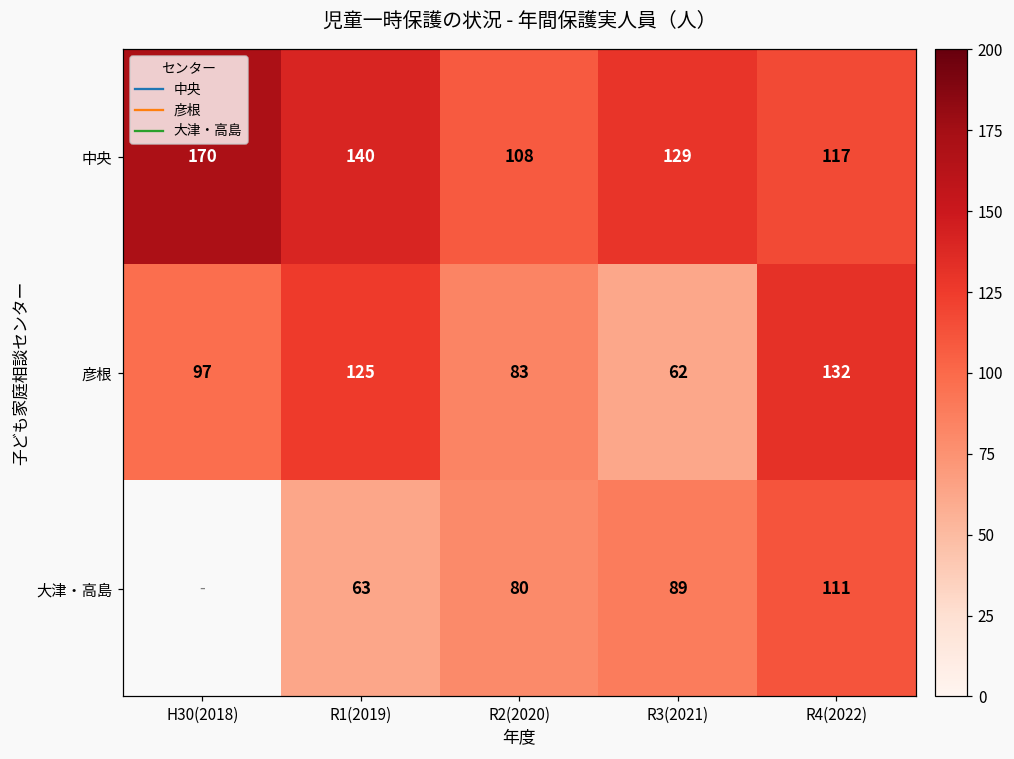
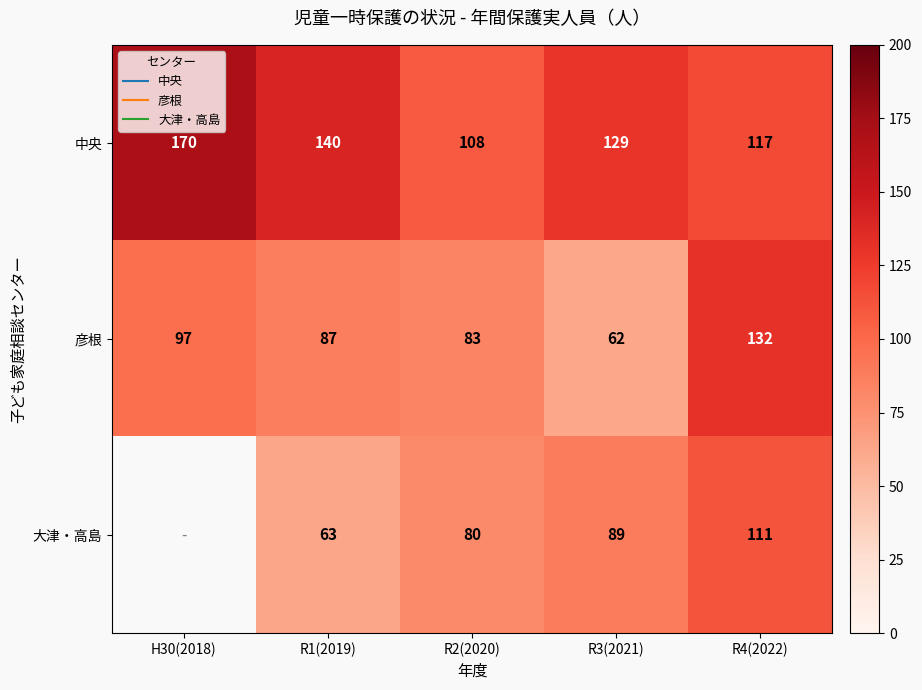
  {
    "中央": {
      "H30(2018)": 170,
      "R1(2019)": 140,
      "R2(2020)": 108,
      "R3(2021)": 129,
      "R4(2022)": 117
    },
    "彦根": {
      "H30(2018)": 97,
-     "R1(2019)": 125,
+     "R1(2019)": 87,
      "R2(2020)": 83,
      "R3(2021)": 62,
      "R4(2022)": 132
    },
    "大津・高島": {
      "R1(2019)": 63,
      "R2(2020)": 80,
      "R3(2021)": 89,
      "R4(2022)": 111
    }
  }
